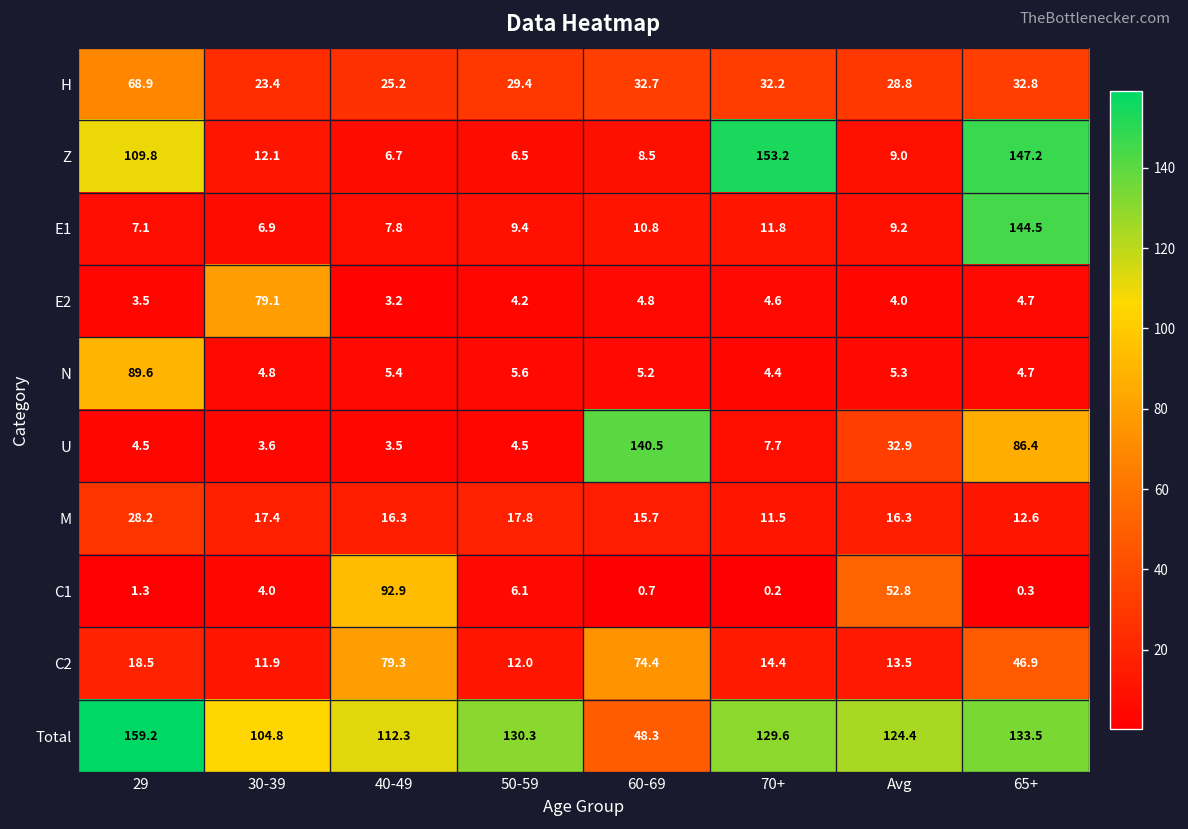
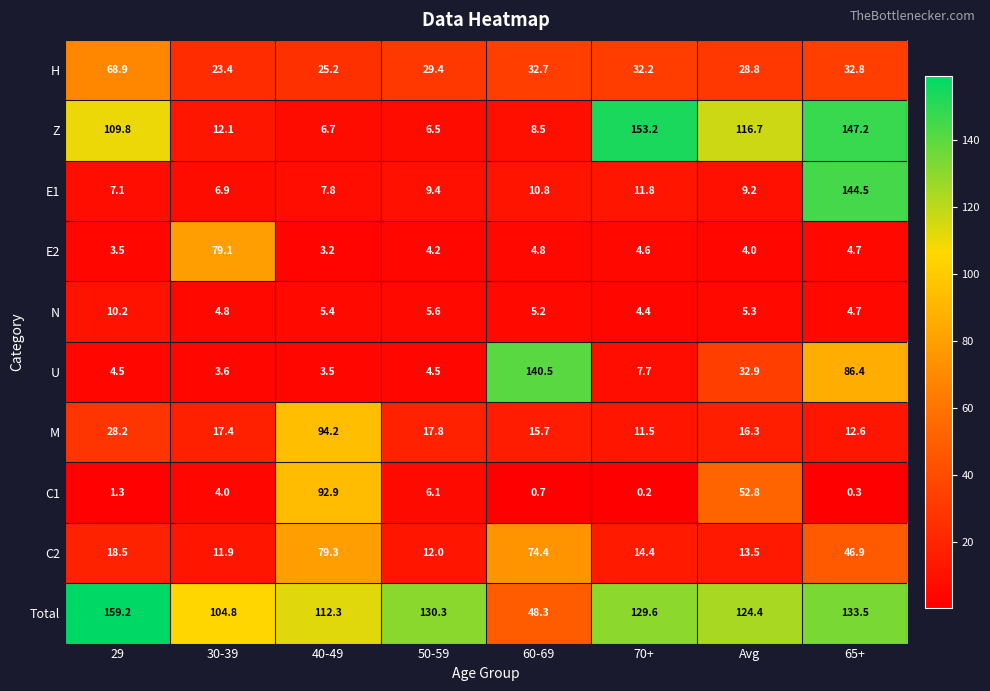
  {
    "H": {
      "29": 68.9,
      "30-39": 23.4,
      "40-49": 25.2,
      "50-59": 29.4,
      "60-69": 32.7,
      "70+": 32.2,
      "Avg": 28.8,
      "65+": 32.8
    },
    "Z": {
      "29": 109.8,
      "30-39": 12.1,
      "40-49": 6.7,
      "50-59": 6.5,
      "60-69": 8.5,
      "70+": 153.2,
-     "Avg": 9.0,
+     "Avg": 116.7,
      "65+": 147.2
    },
    "E1": {
      "29": 7.1,
      "30-39": 6.9,
      "40-49": 7.8,
      "50-59": 9.4,
      "60-69": 10.8,
      "70+": 11.8,
      "Avg": 9.2,
      "65+": 144.5
    },
    "E2": {
      "29": 3.5,
      "30-39": 79.1,
      "40-49": 3.2,
      "50-59": 4.2,
      "60-69": 4.8,
      "70+": 4.6,
      "Avg": 4.0,
      "65+": 4.7
    },
    "N": {
-     "29": 89.6,
+     "29": 10.2,
      "30-39": 4.8,
      "40-49": 5.4,
      "50-59": 5.6,
      "60-69": 5.2,
      "70+": 4.4,
      "Avg": 5.3,
      "65+": 4.7
    },
    "U": {
      "29": 4.5,
      "30-39": 3.6,
      "40-49": 3.5,
      "50-59": 4.5,
      "60-69": 140.5,
      "70+": 7.7,
      "Avg": 32.9,
      "65+": 86.4
    },
    "M": {
      "29": 28.2,
      "30-39": 17.4,
-     "40-49": 16.3,
+     "40-49": 94.2,
      "50-59": 17.8,
      "60-69": 15.7,
      "70+": 11.5,
      "Avg": 16.3,
      "65+": 12.6
    },
    "C1": {
      "29": 1.3,
      "30-39": 4.0,
      "40-49": 92.9,
      "50-59": 6.1,
      "60-69": 0.7,
      "70+": 0.2,
      "Avg": 52.8,
      "65+": 0.3
    },
    "C2": {
      "29": 18.5,
      "30-39": 11.9,
      "40-49": 79.3,
      "50-59": 12.0,
      "60-69": 74.4,
      "70+": 14.4,
      "Avg": 13.5,
      "65+": 46.9
    },
    "Total": {
      "29": 159.2,
      "30-39": 104.8,
      "40-49": 112.3,
      "50-59": 130.3,
      "60-69": 48.3,
      "70+": 129.6,
      "Avg": 124.4,
      "65+": 133.5
    }
  }
